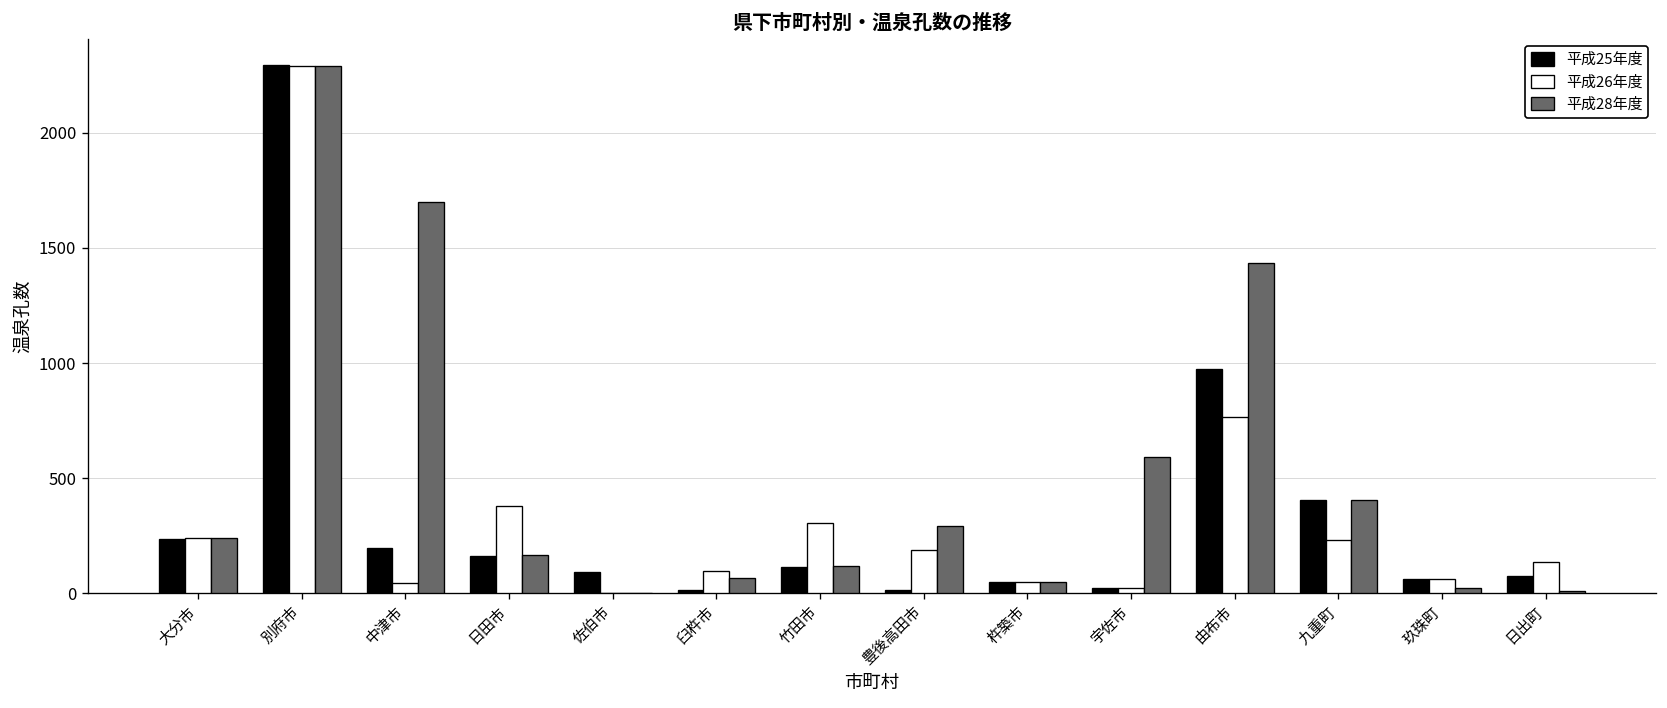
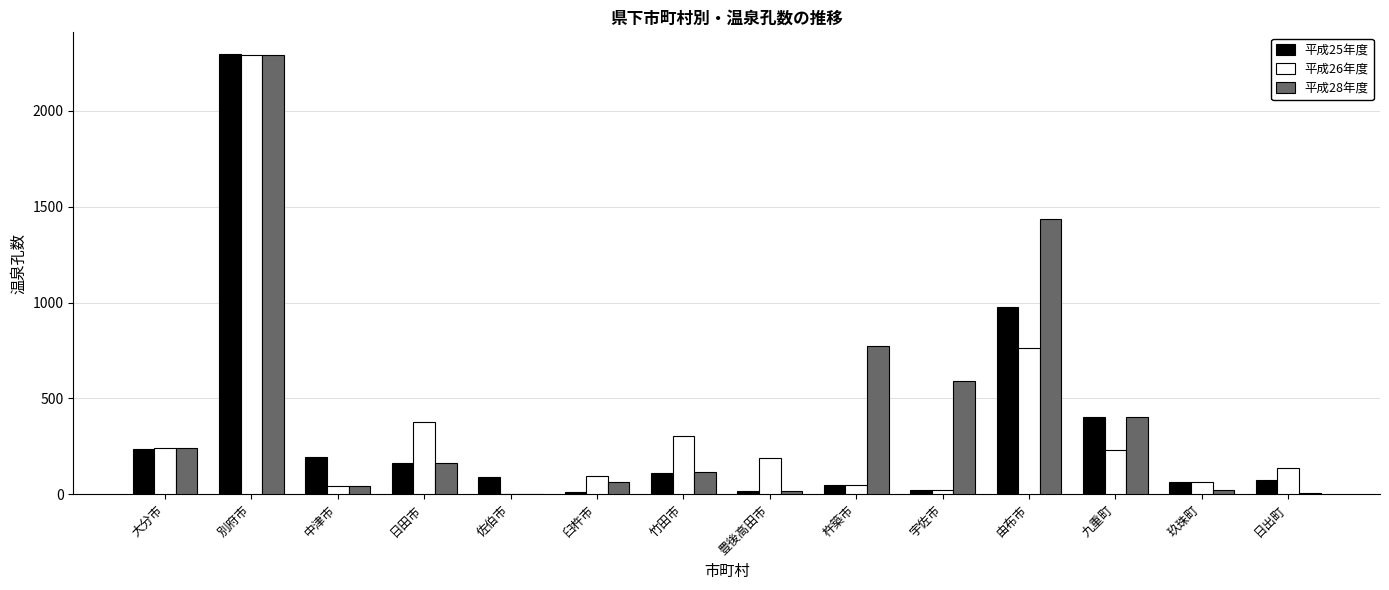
  {
    "平成25年度": {
      "大分市": 240,
      "別府市": 2290,
      "中津市": 200,
      "日田市": 160,
      "佐伯市": 90,
      "竹田市": 110,
      "豊後高田市": 20,
      "杵築市": 50,
      "宇佐市": 20,
      "由布市": 980,
      "九重町": 410,
      "玖珠町": 60,
      "日出町": 70
    },
    "平成26年度": {
      "大分市": 240,
      "別府市": 2290,
      "中津市": 50,
      "日田市": 380,
      "臼杵市": 100,
      "竹田市": 310,
      "豊後高田市": 190,
      "杵築市": 50,
      "宇佐市": 20,
      "由布市": 770,
      "九重町": 230,
      "玖珠町": 60,
      "日出町": 140
    },
    "平成28年度": {
      "大分市": 240,
      "別府市": 2290,
-     "中津市": 1700,
+     "中津市": 50,
      "日田市": 160,
      "臼杵市": 60,
      "竹田市": 120,
-     "豊後高田市": 290,
-     "杵築市": 50,
+     "豊後高田市": 20,
+     "杵築市": 780,
      "宇佐市": 590,
      "由布市": 1440,
      "九重町": 410,
      "玖珠町": 20
    }
  }
